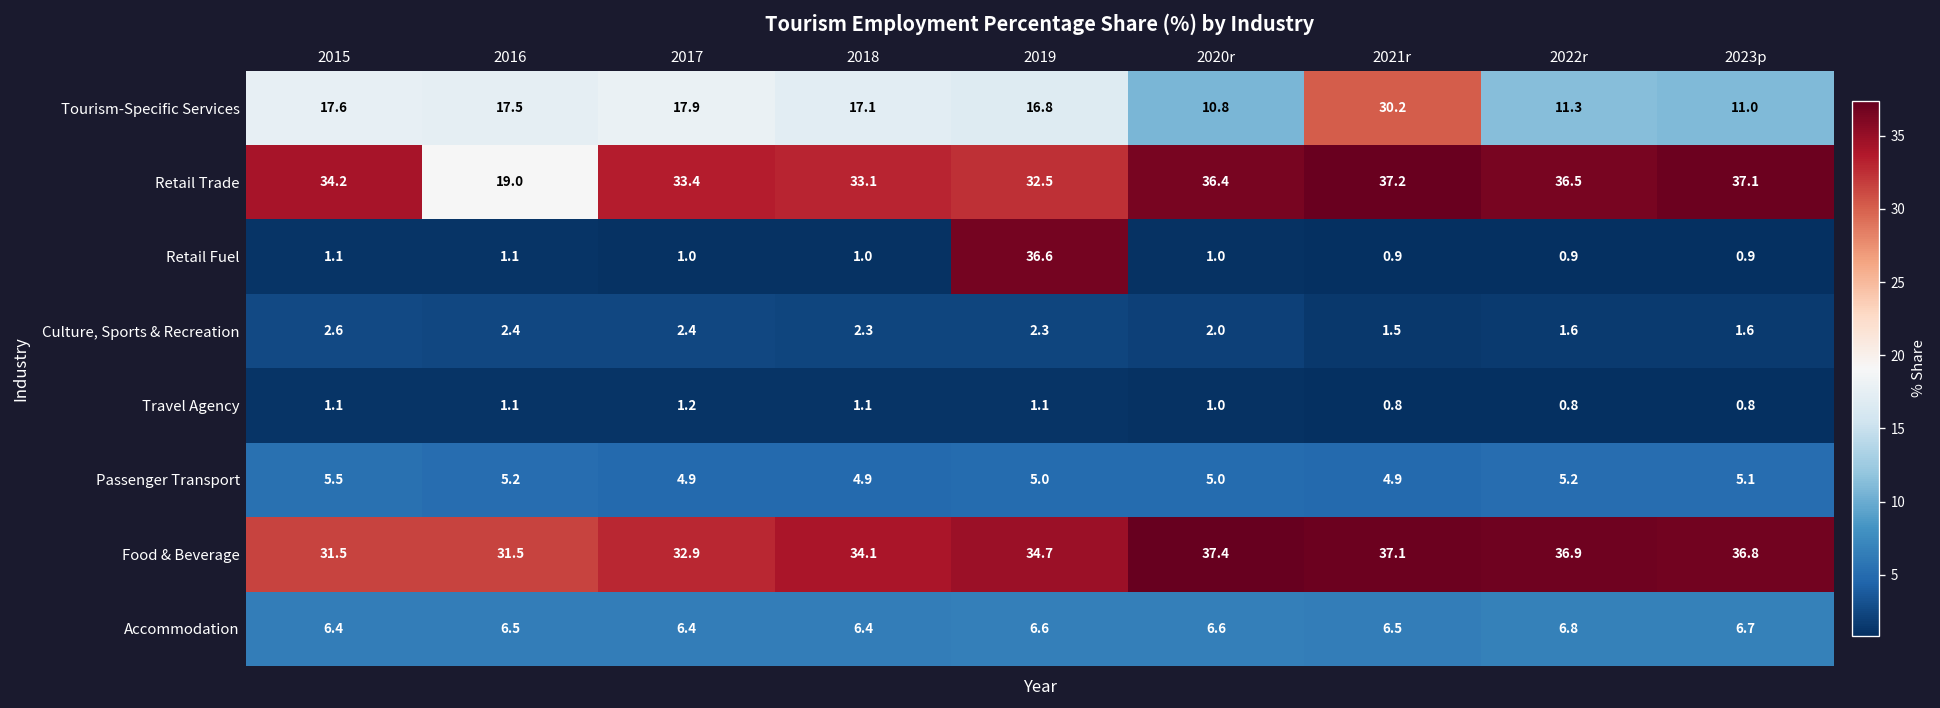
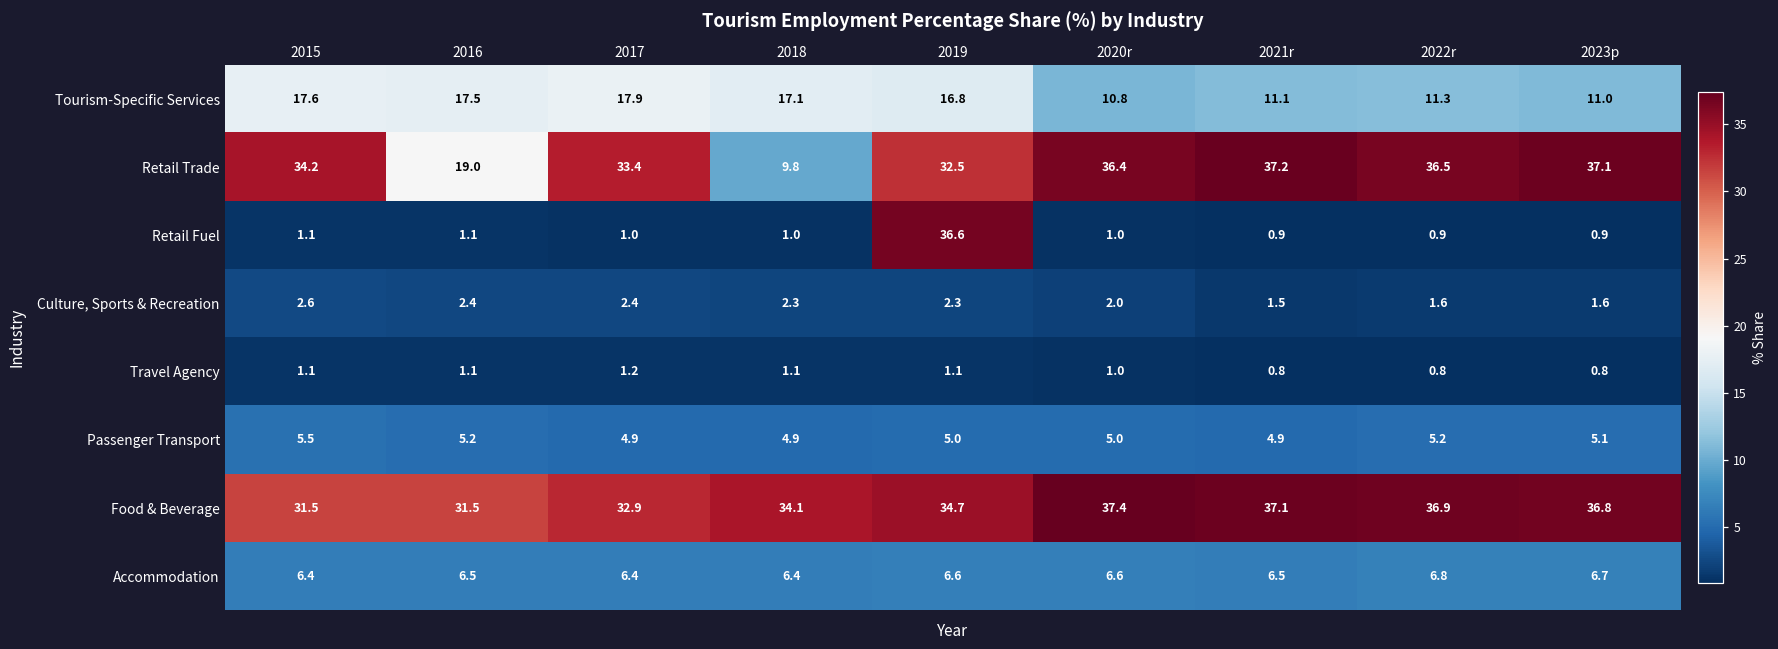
  {
    "Tourism-Specific Services": {
      "2015": 17.6,
      "2016": 17.5,
      "2017": 17.9,
      "2018": 17.1,
      "2019": 16.8,
      "2020r": 10.8,
-     "2021r": 30.2,
+     "2021r": 11.1,
      "2022r": 11.3,
      "2023p": 11.0
    },
    "Retail Trade": {
      "2015": 34.2,
      "2016": 19.0,
      "2017": 33.4,
-     "2018": 33.1,
+     "2018": 9.8,
      "2019": 32.5,
      "2020r": 36.4,
      "2021r": 37.2,
      "2022r": 36.5,
      "2023p": 37.1
    },
    "Retail Fuel": {
      "2015": 1.1,
      "2016": 1.1,
      "2017": 1.0,
      "2018": 1.0,
      "2019": 36.6,
      "2020r": 1.0,
      "2021r": 0.9,
      "2022r": 0.9,
      "2023p": 0.9
    },
    "Culture, Sports & Recreation": {
      "2015": 2.6,
      "2016": 2.4,
      "2017": 2.4,
      "2018": 2.3,
      "2019": 2.3,
      "2020r": 2.0,
      "2021r": 1.5,
      "2022r": 1.6,
      "2023p": 1.6
    },
    "Travel Agency": {
      "2015": 1.1,
      "2016": 1.1,
      "2017": 1.2,
      "2018": 1.1,
      "2019": 1.1,
      "2020r": 1.0,
      "2021r": 0.8,
      "2022r": 0.8,
      "2023p": 0.8
    },
    "Passenger Transport": {
      "2015": 5.5,
      "2016": 5.2,
      "2017": 4.9,
      "2018": 4.9,
      "2019": 5.0,
      "2020r": 5.0,
      "2021r": 4.9,
      "2022r": 5.2,
      "2023p": 5.1
    },
    "Food & Beverage": {
      "2015": 31.5,
      "2016": 31.5,
      "2017": 32.9,
      "2018": 34.1,
      "2019": 34.7,
      "2020r": 37.4,
      "2021r": 37.1,
      "2022r": 36.9,
      "2023p": 36.8
    },
    "Accommodation": {
      "2015": 6.4,
      "2016": 6.5,
      "2017": 6.4,
      "2018": 6.4,
      "2019": 6.6,
      "2020r": 6.6,
      "2021r": 6.5,
      "2022r": 6.8,
      "2023p": 6.7
    }
  }
